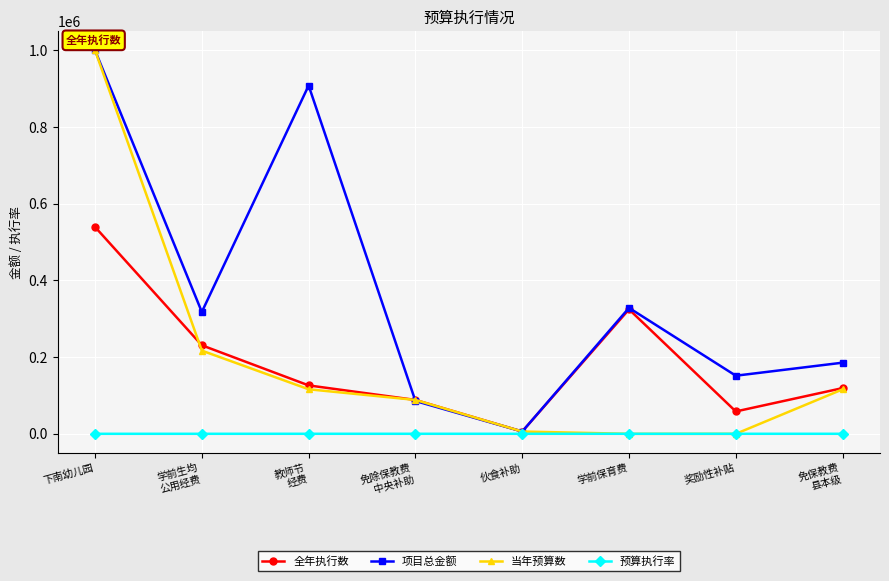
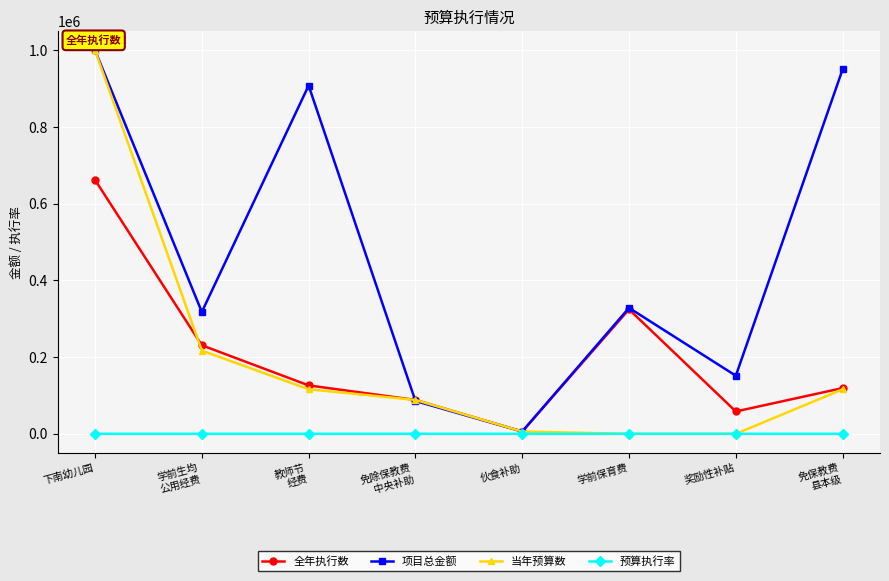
  {
    "全年执行数": {
-     "下南幼儿园": 540000,
+     "下南幼儿园": 660000,
      "学前生均 公用经费": 230000,
      "教师节 经费": 130000,
      "奖励性补贴": 60000
    },
    "项目总金额": {
      "学前生均 公用经费": 320000,
      "教师节 经费": 910000,
      "奖励性补贴": 150000,
-     "免保教费 县本级": 190000
+     "免保教费 县本级": 950000
    },
    "当年预算数": {
      "学前生均 公用经费": 220000,
      "教师节 经费": 120000
    },
    "预算执行率": {
      "下南幼儿园": 0,
      "学前生均 公用经费": 0,
      "教师节 经费": 0,
      "免除保教费 中央补助": 0,
      "免保教费 县本级": 0
    }
  }
